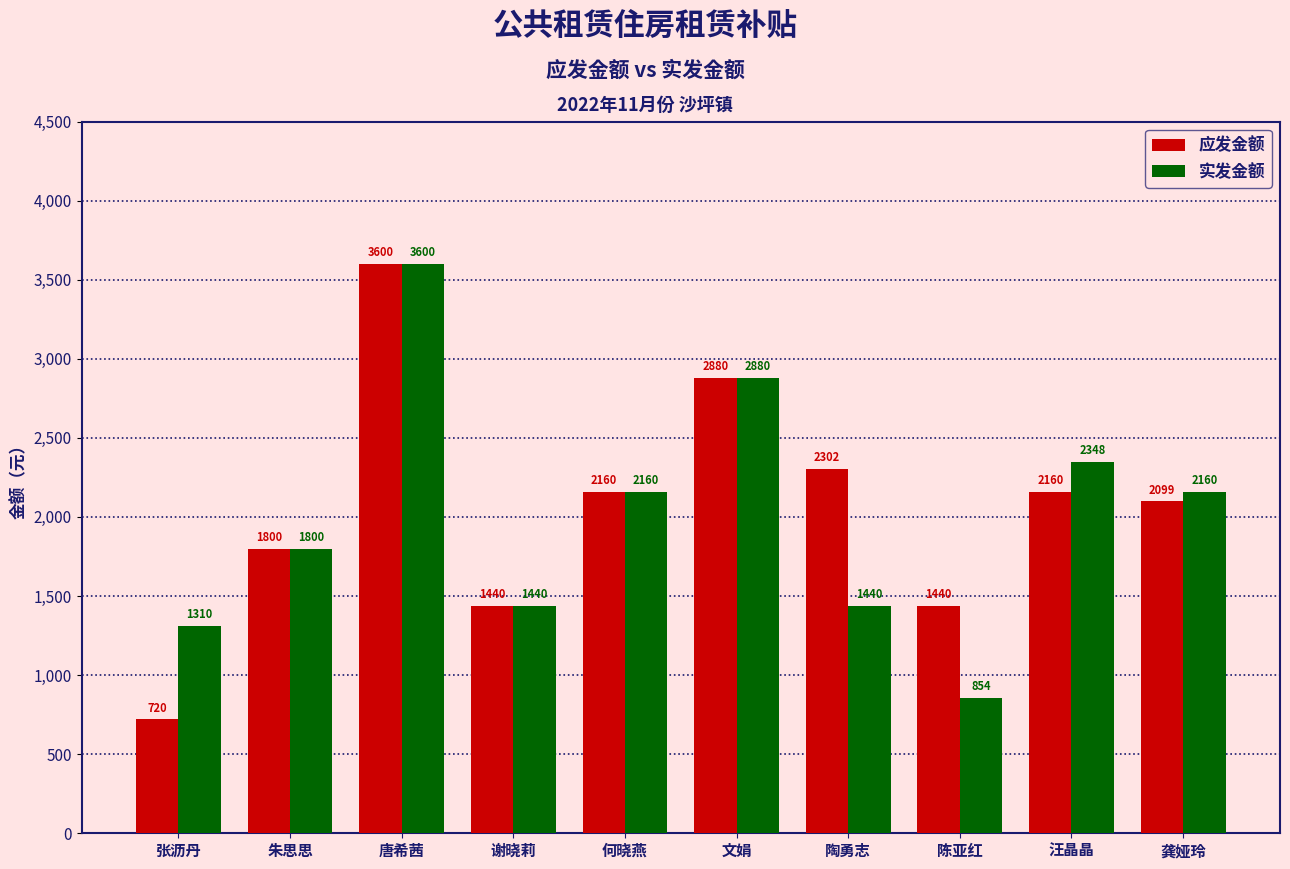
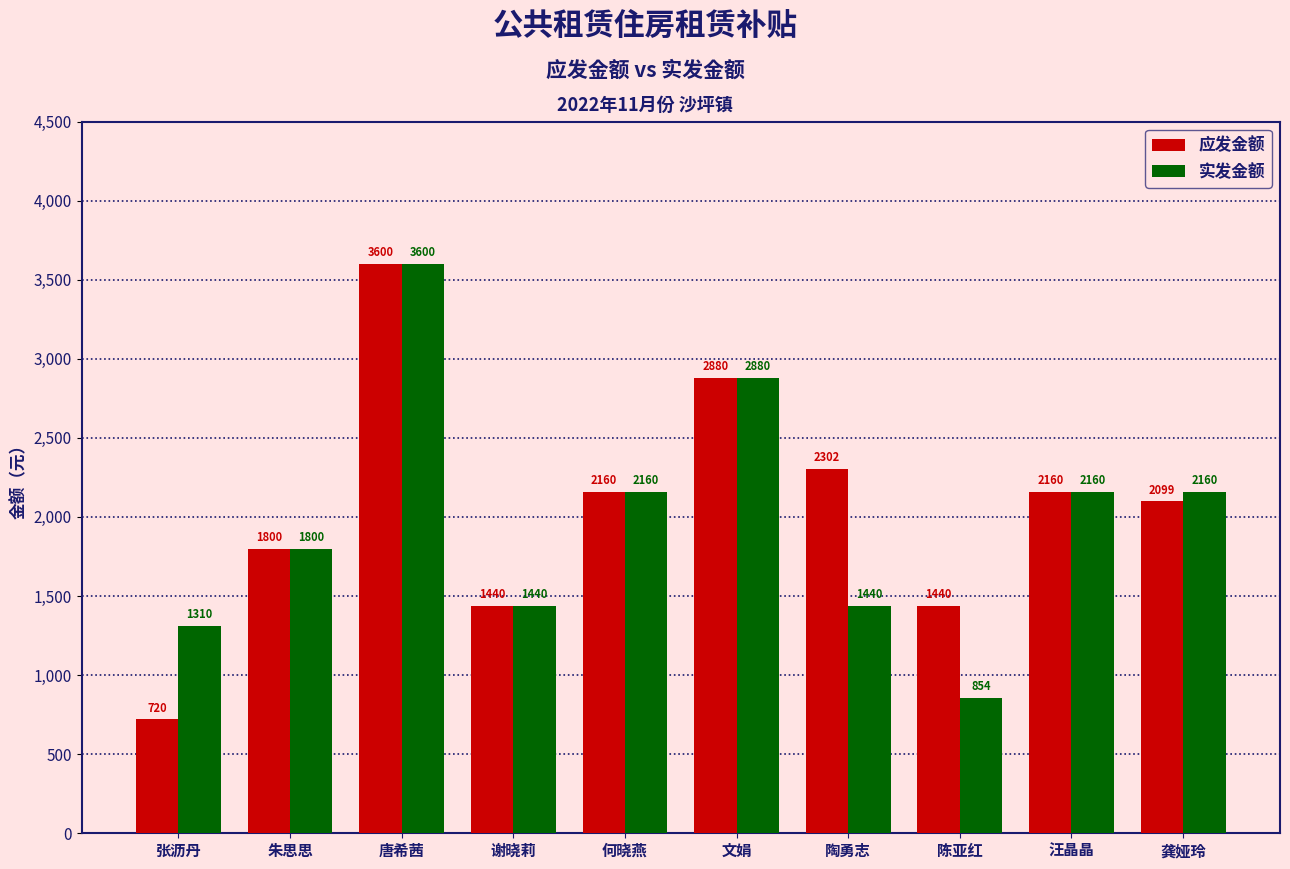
  {
    "应发金额": {
      "张沥丹": 720,
      "朱思思": 1800,
      "唐希茜": 3600,
      "谢晓莉": 1440,
      "何晓燕": 2160,
      "文娟": 2880,
      "陶勇志": 2302,
      "陈亚红": 1440,
      "汪晶晶": 2160,
      "龚娅玲": 2099
    },
    "实发金额": {
      "张沥丹": 1310,
      "朱思思": 1800,
      "唐希茜": 3600,
      "谢晓莉": 1440,
      "何晓燕": 2160,
      "文娟": 2880,
      "陶勇志": 1440,
      "陈亚红": 854,
-     "汪晶晶": 2348,
+     "汪晶晶": 2160,
      "龚娅玲": 2160
    }
  }
